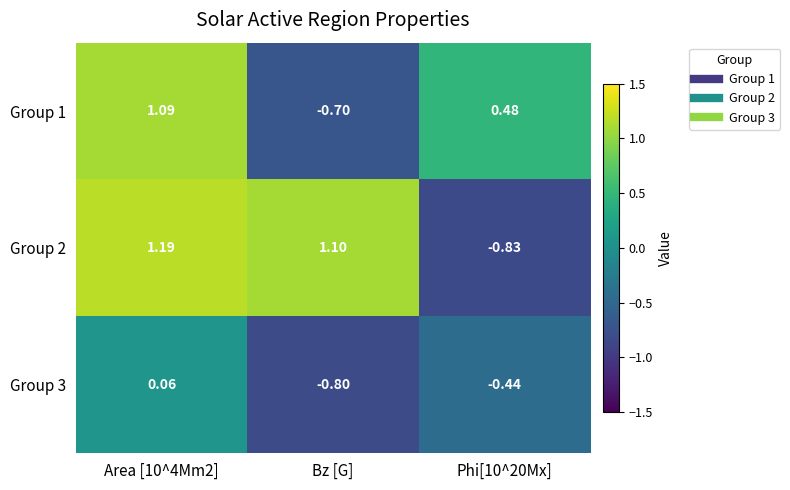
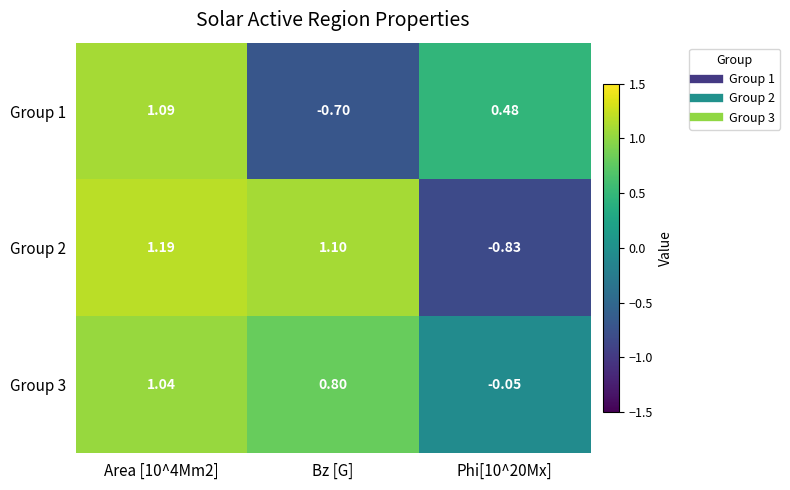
  {
    "Group 1": {
      "Area [10^4Mm2]": 1.09,
      "Bz [G]": -0.70,
      "Phi[10^20Mx]": 0.48
    },
    "Group 2": {
      "Area [10^4Mm2]": 1.19,
      "Bz [G]": 1.10,
      "Phi[10^20Mx]": -0.83
    },
    "Group 3": {
-     "Area [10^4Mm2]": 0.06,
-     "Bz [G]": -0.80,
-     "Phi[10^20Mx]": -0.44
+     "Area [10^4Mm2]": 1.04,
+     "Bz [G]": 0.80,
+     "Phi[10^20Mx]": -0.05
    }
  }
